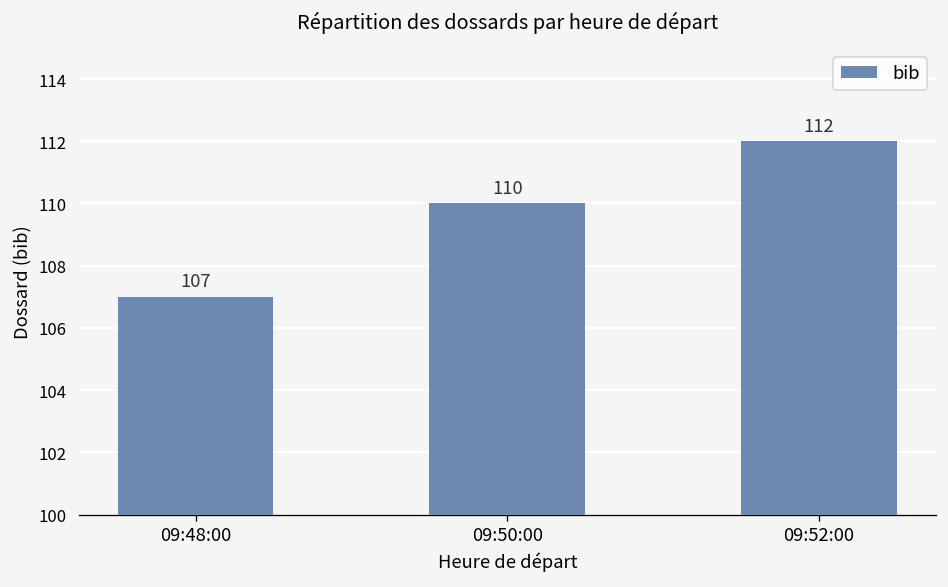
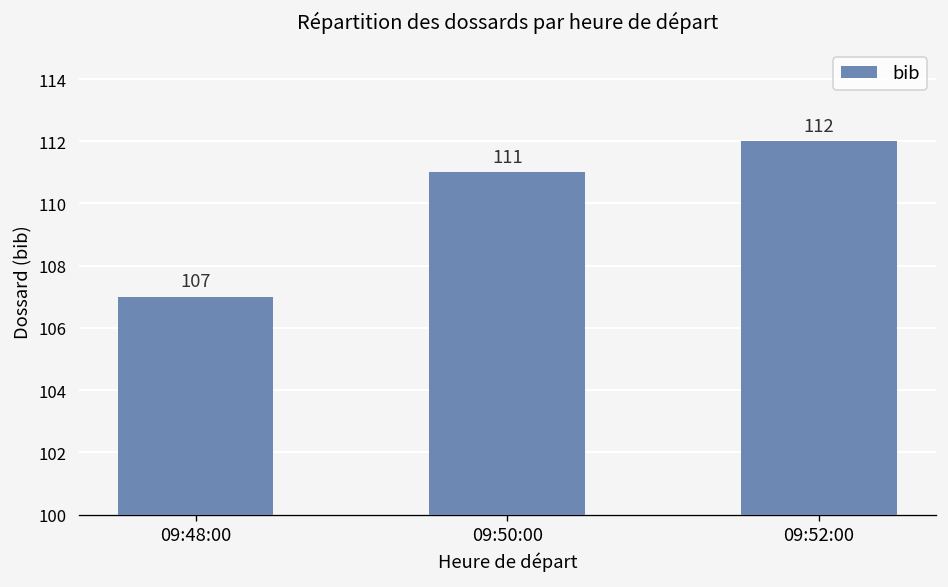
  {
    "09:48:00": 107,
-   "09:50:00": 110,
+   "09:50:00": 111,
    "09:52:00": 112
  }
